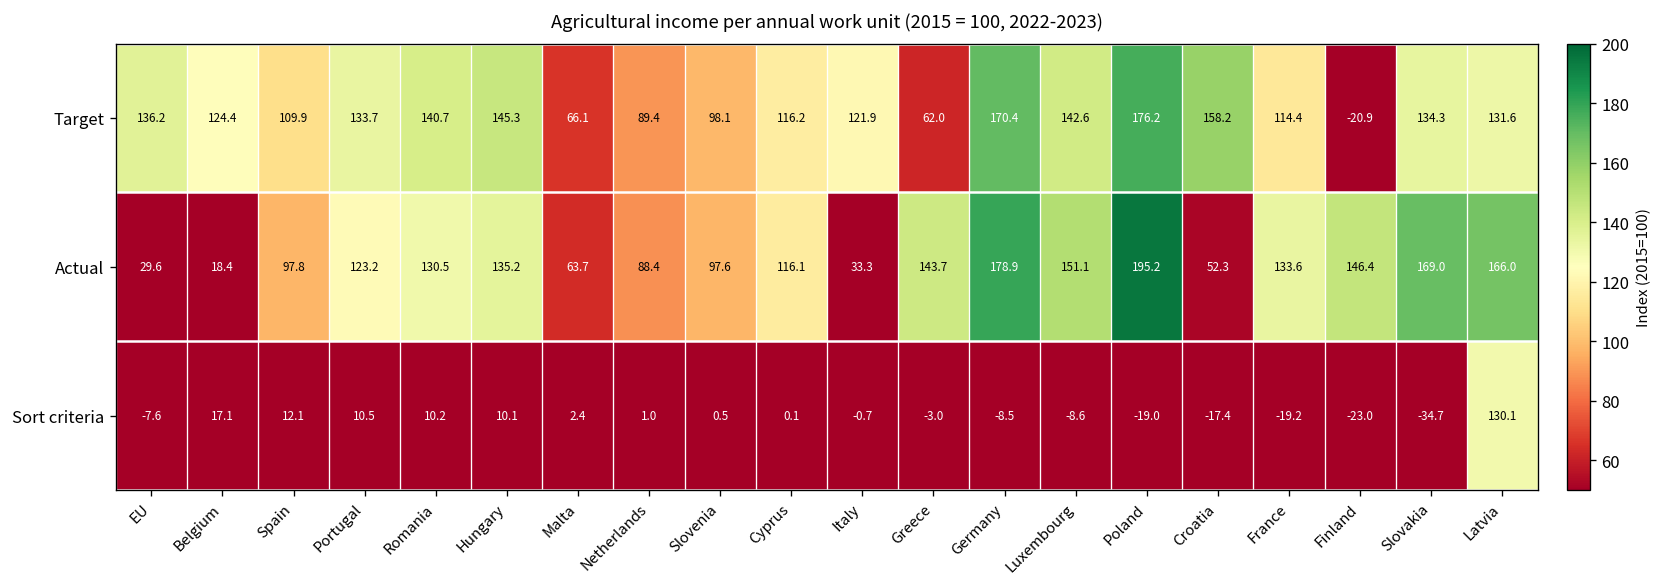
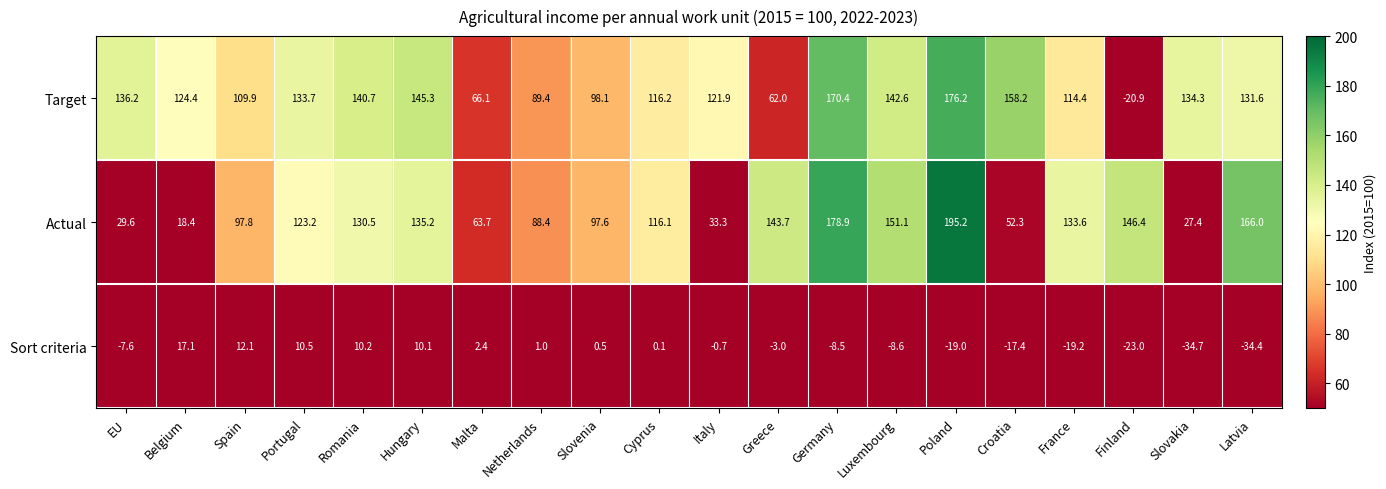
  {
    "Target": {
      "EU": 136.2,
      "Belgium": 124.4,
      "Spain": 109.9,
      "Portugal": 133.7,
      "Romania": 140.7,
      "Hungary": 145.3,
      "Malta": 66.1,
      "Netherlands": 89.4,
      "Slovenia": 98.1,
      "Cyprus": 116.2,
      "Italy": 121.9,
      "Greece": 62.0,
      "Germany": 170.4,
      "Luxembourg": 142.6,
      "Poland": 176.2,
      "Croatia": 158.2,
      "France": 114.4,
      "Finland": -20.9,
      "Slovakia": 134.3,
      "Latvia": 131.6
    },
    "Actual": {
      "EU": 29.6,
      "Belgium": 18.4,
      "Spain": 97.8,
      "Portugal": 123.2,
      "Romania": 130.5,
      "Hungary": 135.2,
      "Malta": 63.7,
      "Netherlands": 88.4,
      "Slovenia": 97.6,
      "Cyprus": 116.1,
      "Italy": 33.3,
      "Greece": 143.7,
      "Germany": 178.9,
      "Luxembourg": 151.1,
      "Poland": 195.2,
      "Croatia": 52.3,
      "France": 133.6,
      "Finland": 146.4,
-     "Slovakia": 169.0,
+     "Slovakia": 27.4,
      "Latvia": 166.0
    },
    "Sort criteria": {
      "EU": -7.6,
      "Belgium": 17.1,
      "Spain": 12.1,
      "Portugal": 10.5,
      "Romania": 10.2,
      "Hungary": 10.1,
      "Malta": 2.4,
      "Netherlands": 1.0,
      "Slovenia": 0.5,
      "Cyprus": 0.1,
      "Italy": -0.7,
      "Greece": -3.0,
      "Germany": -8.5,
      "Luxembourg": -8.6,
      "Poland": -19.0,
      "Croatia": -17.4,
      "France": -19.2,
      "Finland": -23.0,
      "Slovakia": -34.7,
-     "Latvia": 130.1
+     "Latvia": -34.4
    }
  }
